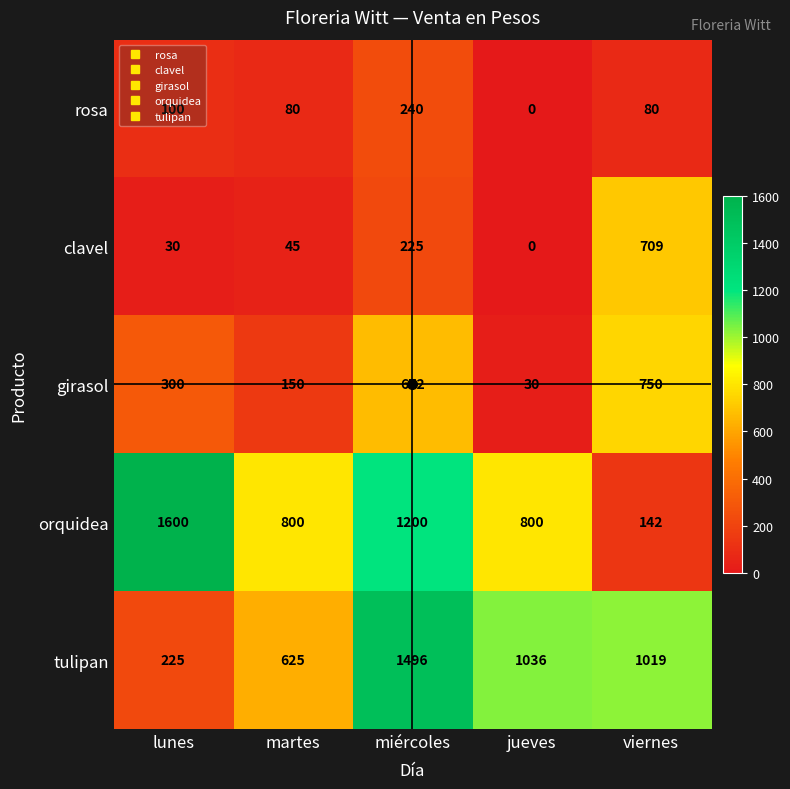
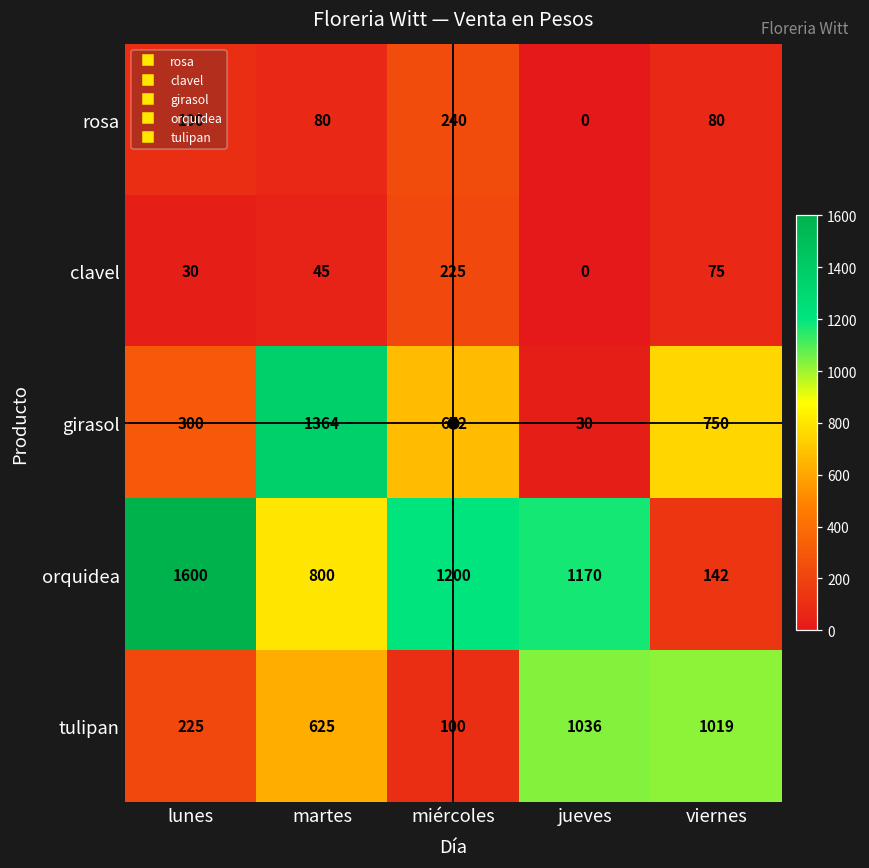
  {
    "rosa": {
      "martes": 80,
      "miércoles": 240,
      "jueves": 0,
      "viernes": 80
    },
    "clavel": {
      "lunes": 30,
      "martes": 45,
      "miércoles": 225,
      "jueves": 0,
-     "viernes": 709
+     "viernes": 75
    },
    "girasol": {
      "lunes": 300,
-     "martes": 150,
+     "martes": 1364,
      "jueves": 30,
      "viernes": 750
    },
    "orquidea": {
      "lunes": 1600,
      "martes": 800,
      "miércoles": 1200,
-     "jueves": 800,
+     "jueves": 1170,
      "viernes": 142
    },
    "tulipan": {
      "lunes": 225,
      "martes": 625,
-     "miércoles": 1496,
+     "miércoles": 100,
      "jueves": 1036,
      "viernes": 1019
    }
  }
